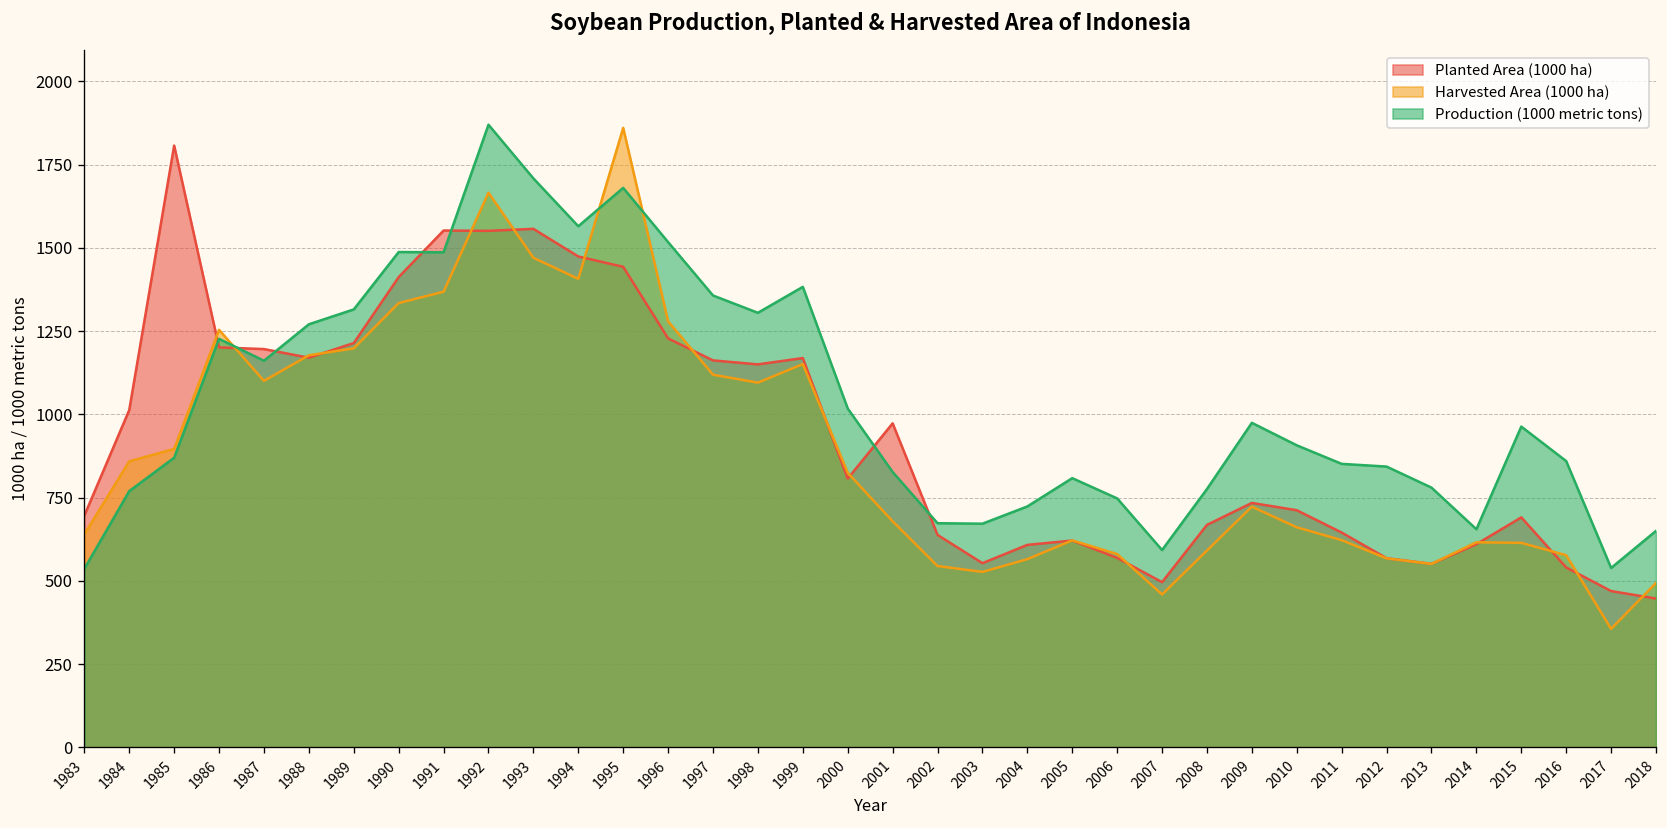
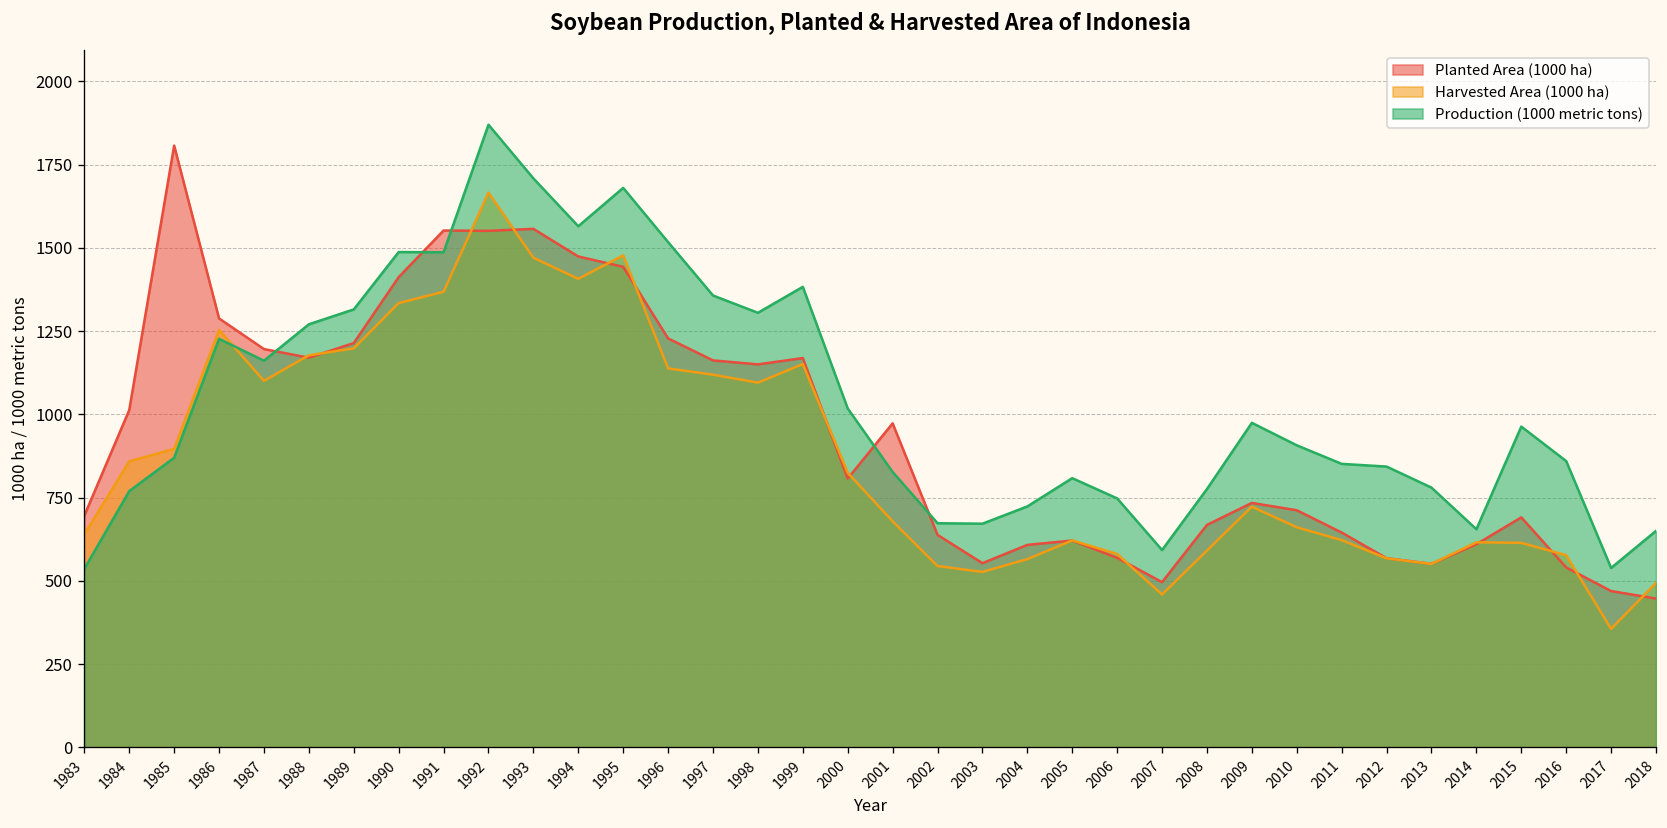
  {
    "Planted Area (1000 ha)": {
      "1983": 700,
      "1984": 1010,
      "1985": 1810,
-     "1986": 1200,
+     "1986": 1290,
      "1987": 1200,
      "1989": 1210,
      "1990": 1410,
      "1991": 1550,
      "1992": 1550,
      "1993": 1560,
      "1994": 1470,
      "1995": 1440,
      "1996": 1230,
      "1997": 1160,
      "1998": 1150,
      "1999": 1170,
      "2000": 810,
      "2001": 970,
      "2002": 640,
      "2003": 550,
      "2004": 610,
      "2006": 570,
      "2007": 500,
      "2008": 670,
      "2009": 730,
      "2010": 710,
      "2011": 650,
      "2015": 690,
      "2016": 540,
      "2017": 470,
      "2018": 450
    },
    "Harvested Area (1000 ha)": {
      "1983": 640,
      "1984": 860,
      "1985": 900,
      "1986": 1250,
      "1987": 1100,
      "1989": 1200,
      "1990": 1330,
      "1991": 1370,
      "1992": 1670,
      "1993": 1470,
      "1994": 1410,
-     "1995": 1860,
-     "1996": 1280,
+     "1995": 1480,
+     "1996": 1140,
      "1997": 1120,
      "1998": 1100,
      "1999": 1150,
      "2000": 820,
      "2001": 680,
      "2002": 540,
      "2003": 530,
      "2004": 570,
      "2006": 580,
      "2007": 460,
      "2008": 590,
      "2009": 720,
      "2010": 660,
      "2011": 620,
      "2015": 610,
      "2016": 580,
      "2017": 360,
      "2018": 490
    },
    "Production (1000 metric tons)": {
      "1983": 540,
      "1984": 770,
      "1985": 870,
      "1986": 1230,
      "1987": 1160,
      "1988": 1270,
      "1989": 1320,
      "1990": 1490,
      "1991": 1490,
      "1992": 1870,
      "1993": 1710,
      "1994": 1560,
      "1995": 1680,
      "1996": 1520,
      "1997": 1360,
      "1998": 1300,
      "1999": 1380,
      "2000": 1020,
      "2001": 830,
      "2002": 670,
      "2003": 670,
      "2004": 720,
      "2005": 810,
      "2006": 750,
      "2007": 590,
      "2008": 780,
      "2009": 970,
      "2010": 910,
      "2011": 850,
      "2012": 840,
      "2013": 780,
      "2014": 660,
      "2015": 960,
      "2016": 860,
      "2017": 540,
      "2018": 650
    }
  }
